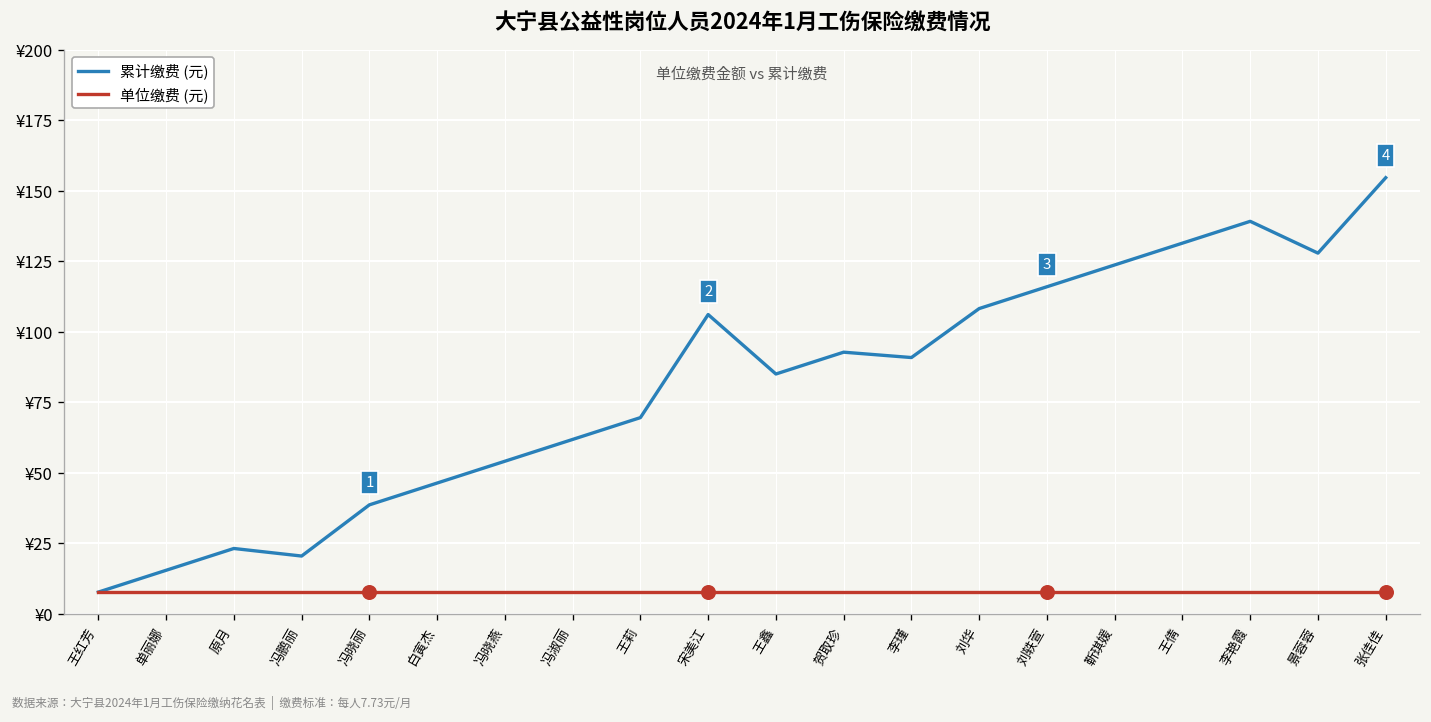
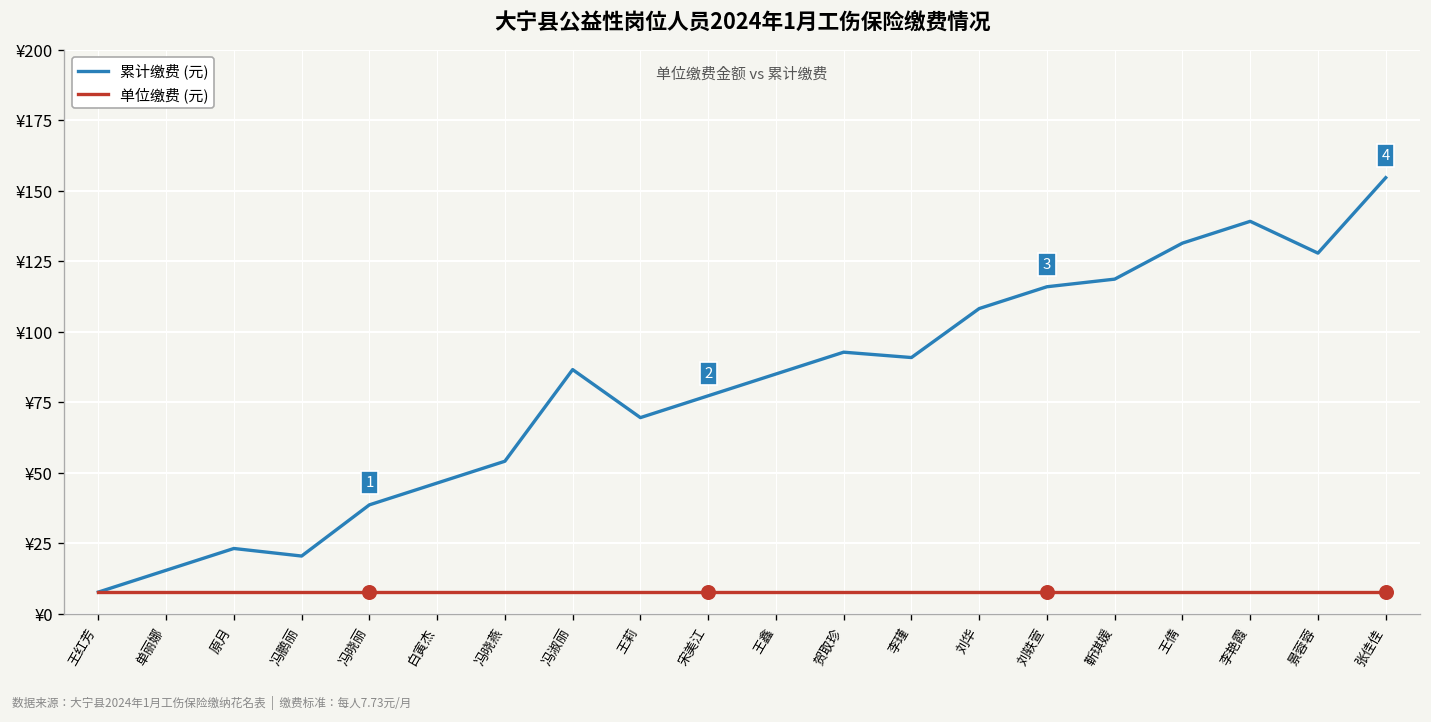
  {
    "累计缴费 (元)": {
      "单丽娜": "¥15",
      "原月": "¥23",
      "冯鹏丽": "¥21",
      "白寅杰": "¥46",
      "冯晓燕": "¥54",
-     "冯淑丽": "¥62",
+     "冯淑丽": "¥87",
      "王莉": "¥70",
-     "宋美江": "¥106",
+     "宋美江": "¥77",
      "王鑫": "¥85",
      "贺取珍": "¥93",
      "李瑾": "¥91",
      "刘华": "¥108",
-     "靳琪媛": "¥124",
+     "靳琪媛": "¥119",
      "王倩": "¥131",
      "李艳霞": "¥139",
      "景蓉蓉": "¥128"
    }
  }
